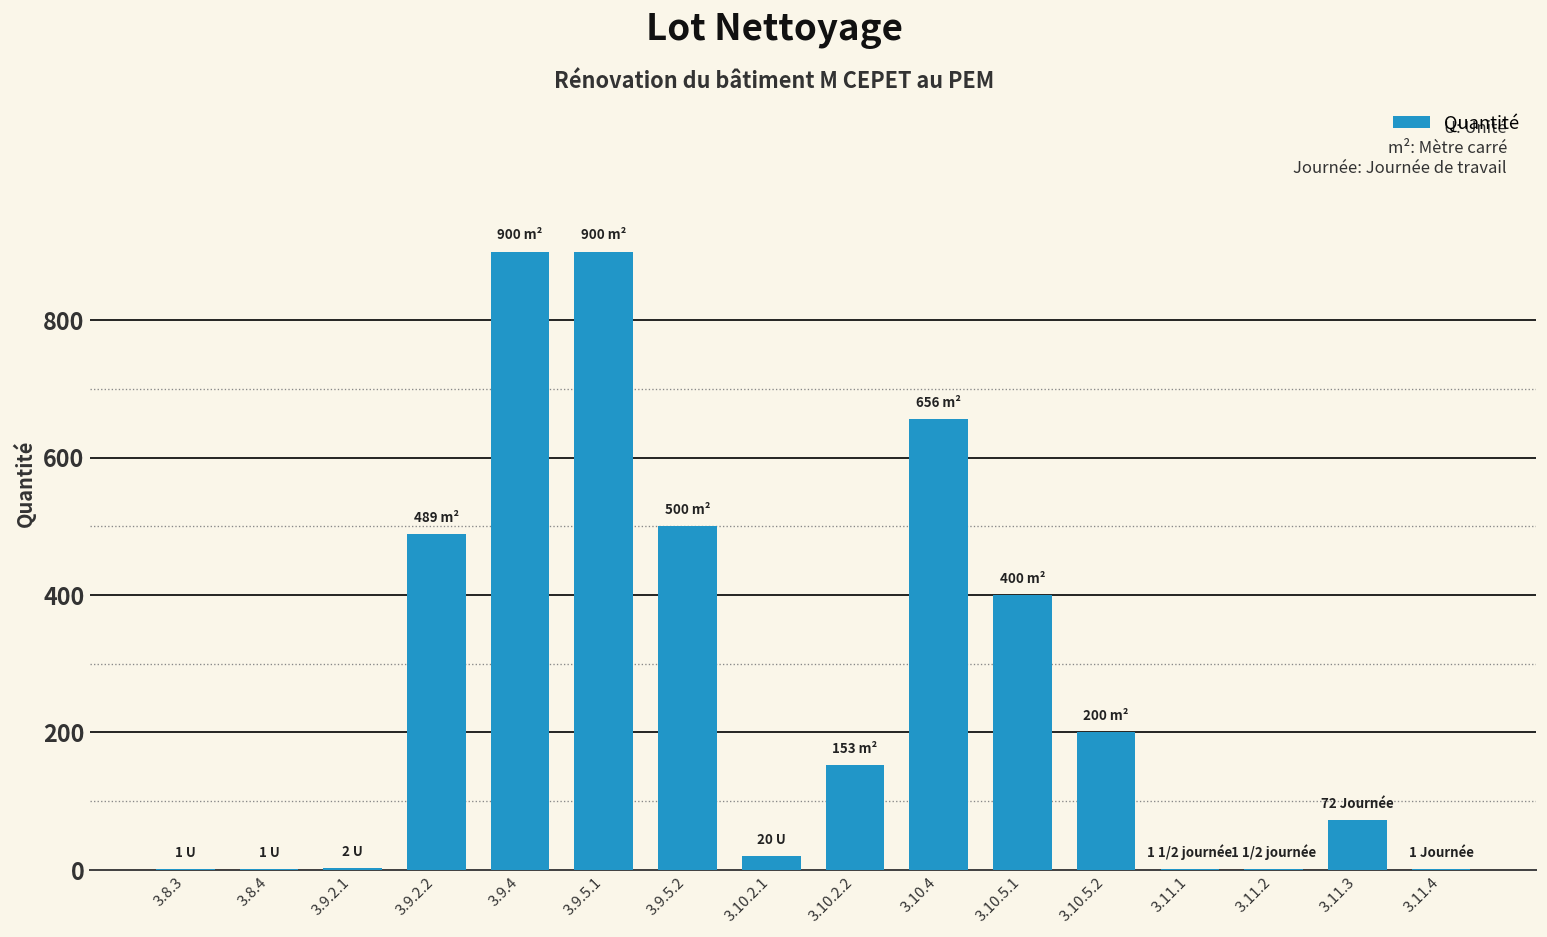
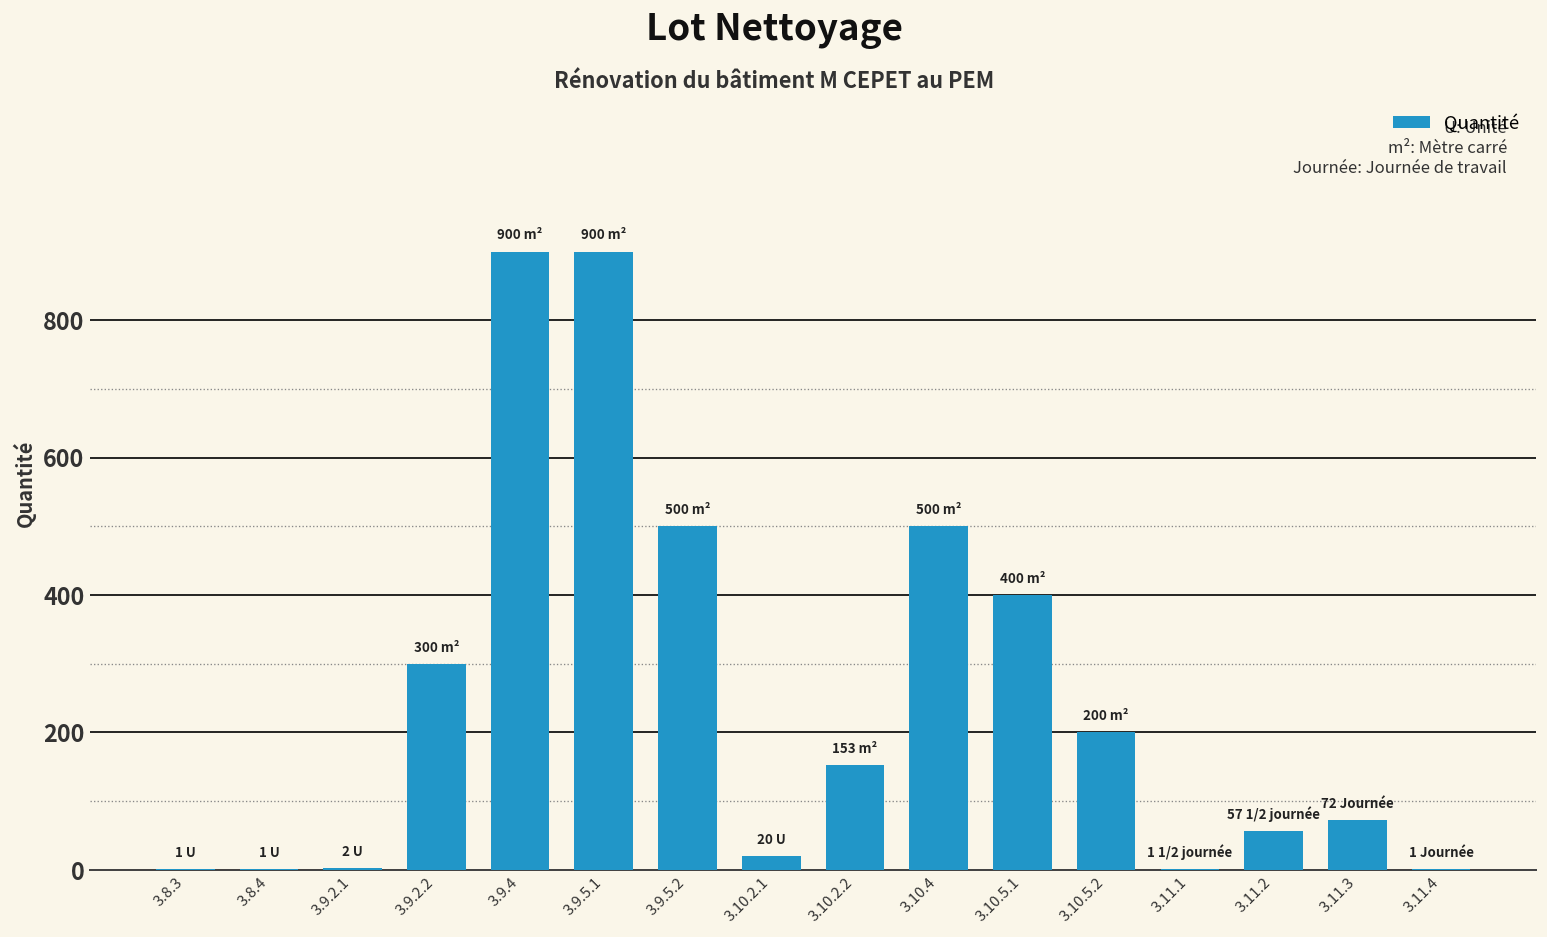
  {
    "3.8.3": 1,
    "3.8.4": 1,
    "3.9.2.1": 2,
-   "3.9.2.2": 489,
+   "3.9.2.2": 300,
    "3.9.4": 900,
    "3.9.5.1": 900,
    "3.9.5.2": 500,
    "3.10.2.1": 20,
    "3.10.2.2": 153,
-   "3.10.4": 656,
+   "3.10.4": 500,
    "3.10.5.1": 400,
    "3.10.5.2": 200,
    "3.11.1": 1,
-   "3.11.2": 1,
+   "3.11.2": 57,
    "3.11.3": 72,
    "3.11.4": 1
  }
